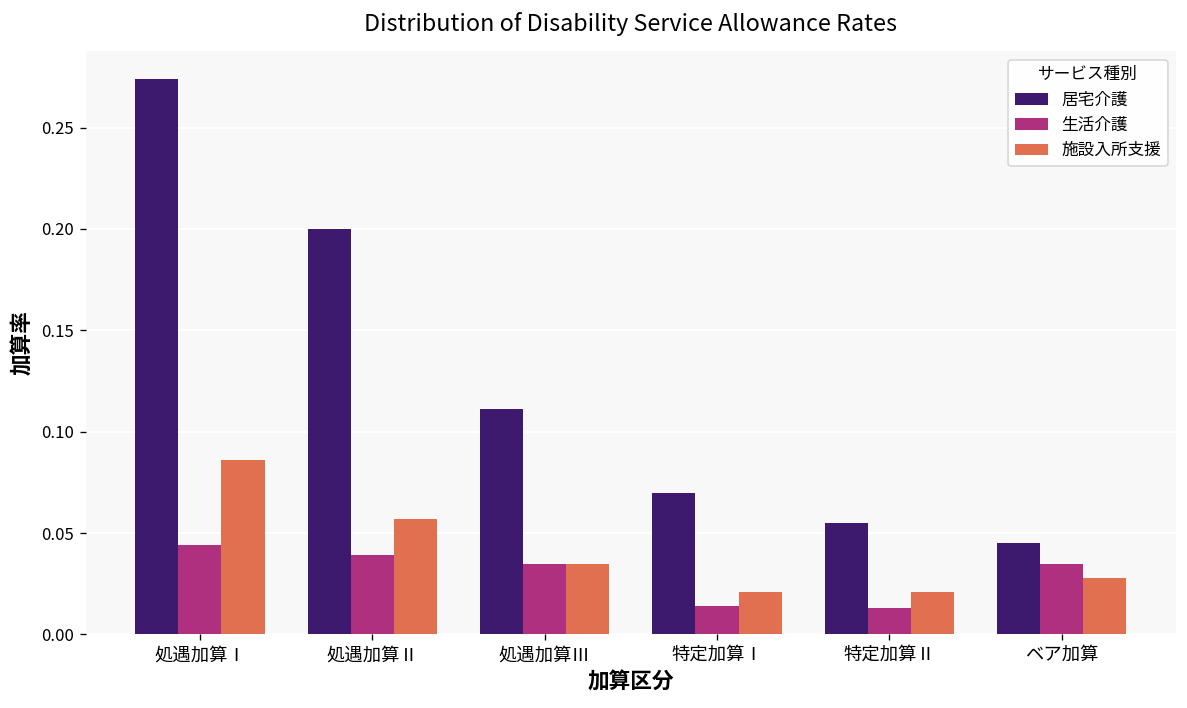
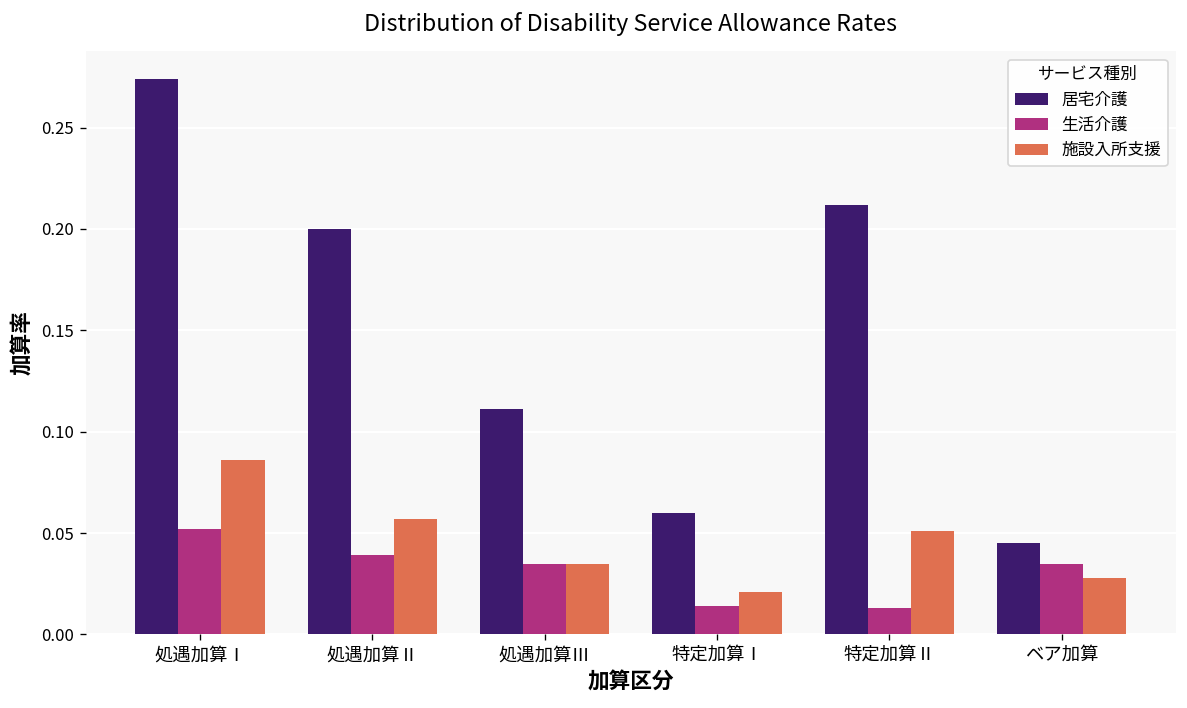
  {
    "居宅介護": {
      "処遇加算Ⅰ": 0.274,
      "処遇加算Ⅱ": 0.200,
      "処遇加算Ⅲ": 0.111,
-     "特定加算Ⅰ": 0.07,
-     "特定加算Ⅱ": 0.055,
+     "特定加算Ⅰ": 0.06,
+     "特定加算Ⅱ": 0.212,
      "ベア加算": 0.045
    },
    "生活介護": {
-     "処遇加算Ⅰ": 0.044,
+     "処遇加算Ⅰ": 0.052,
      "処遇加算Ⅱ": 0.039,
      "処遇加算Ⅲ": 0.035,
      "特定加算Ⅰ": 0.014,
      "特定加算Ⅱ": 0.013,
      "ベア加算": 0.035
    },
    "施設入所支援": {
      "処遇加算Ⅰ": 0.086,
      "処遇加算Ⅱ": 0.057,
      "処遇加算Ⅲ": 0.035,
      "特定加算Ⅰ": 0.021,
-     "特定加算Ⅱ": 0.021,
+     "特定加算Ⅱ": 0.051,
      "ベア加算": 0.028
    }
  }
